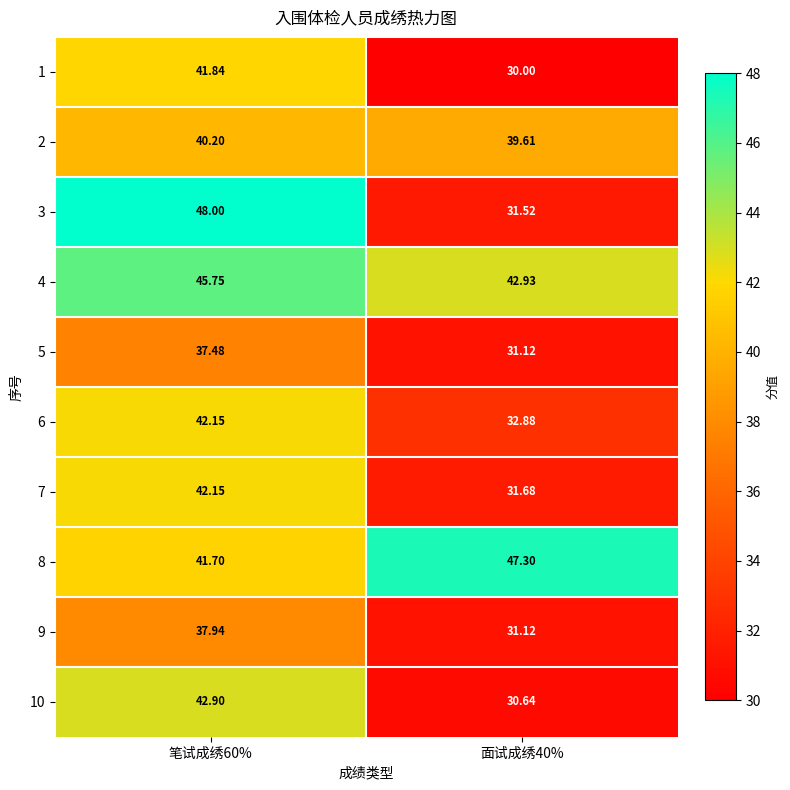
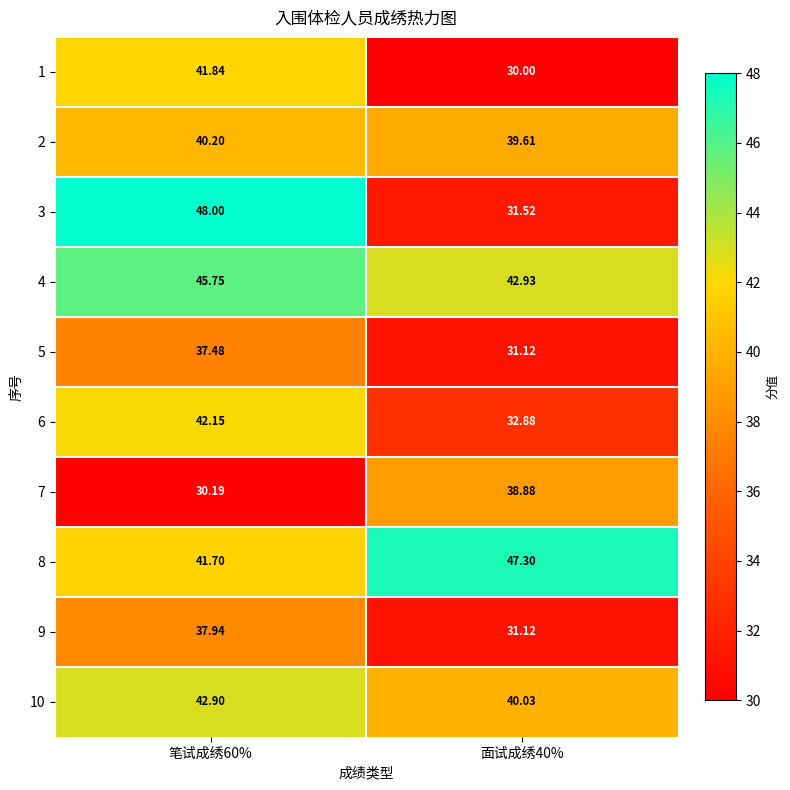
  {
    "1": {
      "笔试成绣60%": 41.84,
      "面试成绣40%": 30.00
    },
    "2": {
      "笔试成绣60%": 40.20,
      "面试成绣40%": 39.61
    },
    "3": {
      "笔试成绣60%": 48.00,
      "面试成绣40%": 31.52
    },
    "4": {
      "笔试成绣60%": 45.75,
      "面试成绣40%": 42.93
    },
    "5": {
      "笔试成绣60%": 37.48,
      "面试成绣40%": 31.12
    },
    "6": {
      "笔试成绣60%": 42.15,
      "面试成绣40%": 32.88
    },
    "7": {
-     "笔试成绣60%": 42.15,
-     "面试成绣40%": 31.68
+     "笔试成绣60%": 30.19,
+     "面试成绣40%": 38.88
    },
    "8": {
      "笔试成绣60%": 41.70,
      "面试成绣40%": 47.30
    },
    "9": {
      "笔试成绣60%": 37.94,
      "面试成绣40%": 31.12
    },
    "10": {
      "笔试成绣60%": 42.90,
-     "面试成绣40%": 30.64
+     "面试成绣40%": 40.03
    }
  }
